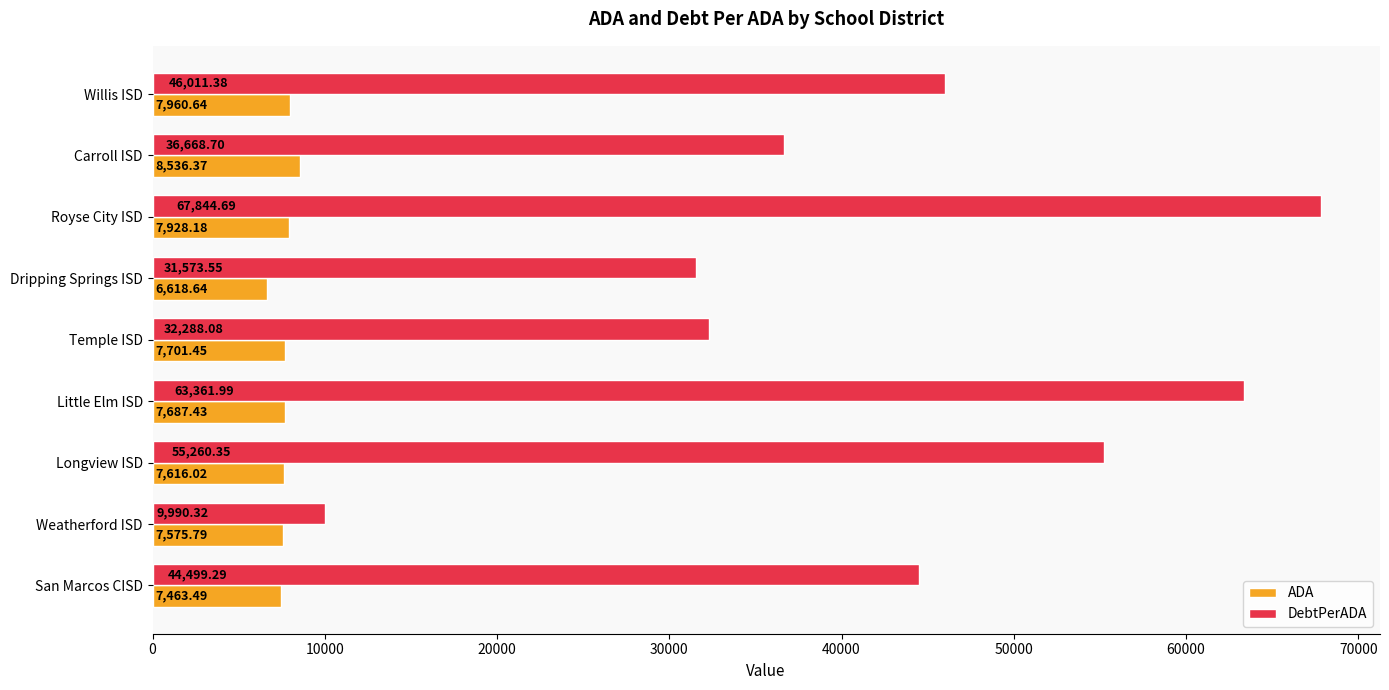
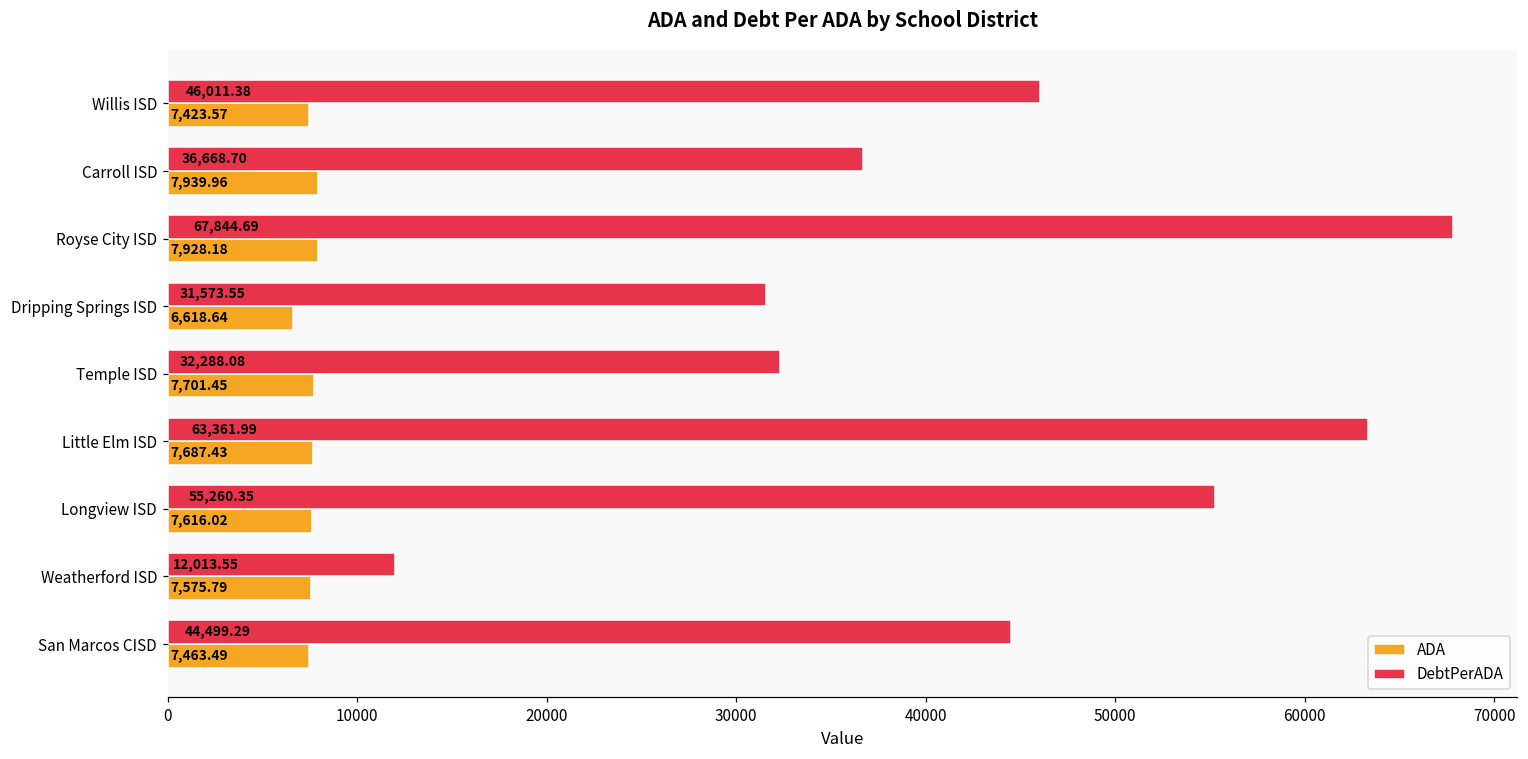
  {
    "ADA": {
-     "Willis ISD": "7,960.64",
-     "Carroll ISD": "8,536.37",
+     "Willis ISD": "7,423.57",
+     "Carroll ISD": "7,939.96",
      "Royse City ISD": "7,928.18",
      "Dripping Springs ISD": "6,618.64",
      "Temple ISD": "7,701.45",
      "Little Elm ISD": "7,687.43",
      "Longview ISD": "7,616.02",
      "Weatherford ISD": "7,575.79",
      "San Marcos CISD": "7,463.49"
    },
    "DebtPerADA": {
      "Willis ISD": "46,011.38",
      "Carroll ISD": "36,668.70",
      "Royse City ISD": "67,844.69",
      "Dripping Springs ISD": "31,573.55",
      "Temple ISD": "32,288.08",
      "Little Elm ISD": "63,361.99",
      "Longview ISD": "55,260.35",
-     "Weatherford ISD": "9,990.32",
+     "Weatherford ISD": "12,013.55",
      "San Marcos CISD": "44,499.29"
    }
  }
